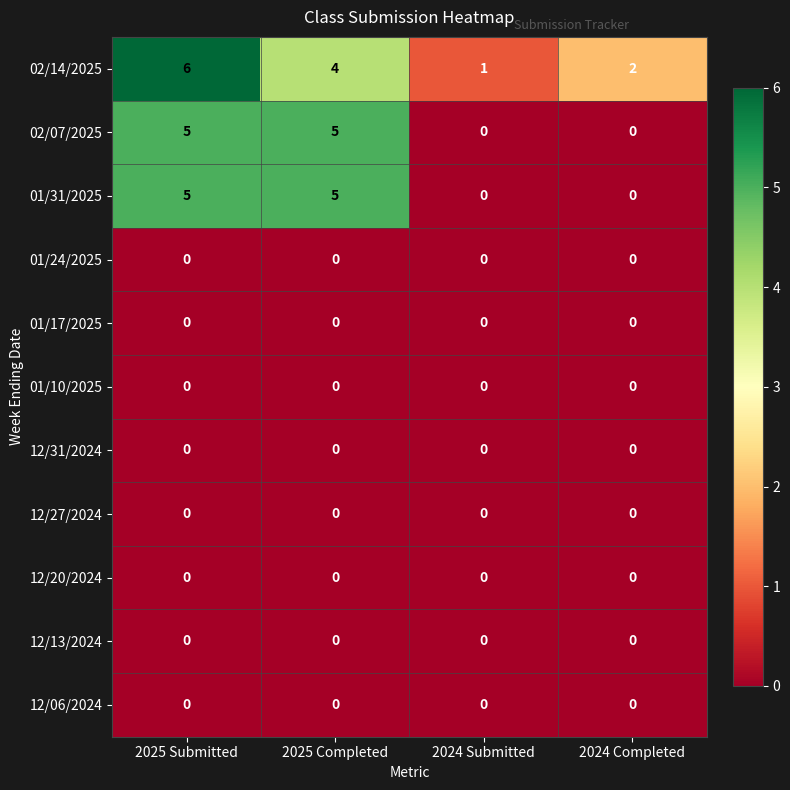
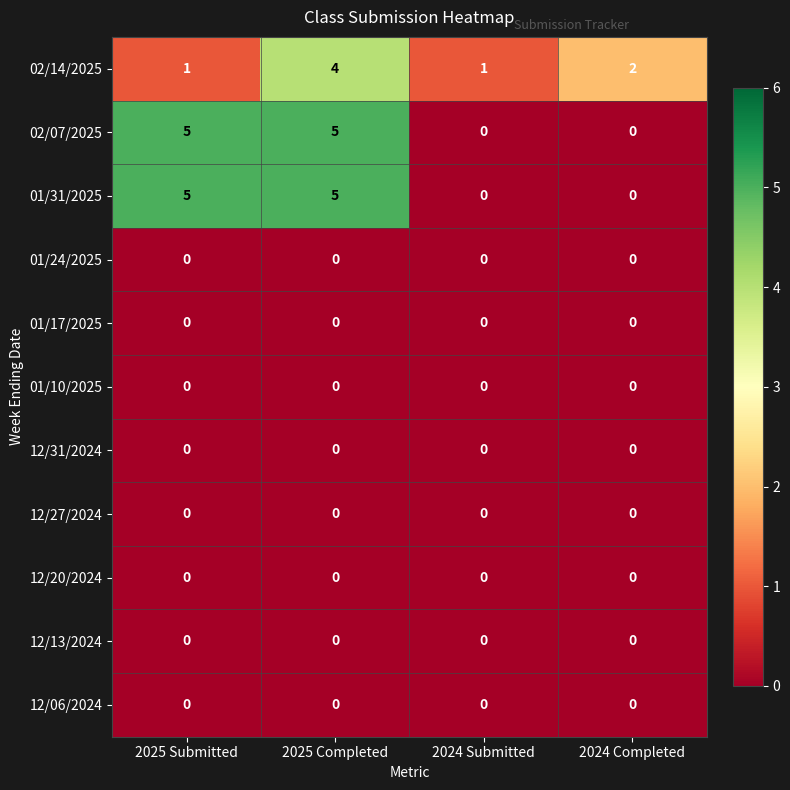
  {
    "02/14/2025": {
-     "2025 Submitted": 6,
+     "2025 Submitted": 1,
      "2025 Completed": 4,
      "2024 Submitted": 1,
      "2024 Completed": 2
    },
    "02/07/2025": {
      "2025 Submitted": 5,
      "2025 Completed": 5,
      "2024 Submitted": 0,
      "2024 Completed": 0
    },
    "01/31/2025": {
      "2025 Submitted": 5,
      "2025 Completed": 5,
      "2024 Submitted": 0,
      "2024 Completed": 0
    },
    "01/24/2025": {
      "2025 Submitted": 0,
      "2025 Completed": 0,
      "2024 Submitted": 0,
      "2024 Completed": 0
    },
    "01/17/2025": {
      "2025 Submitted": 0,
      "2025 Completed": 0,
      "2024 Submitted": 0,
      "2024 Completed": 0
    },
    "01/10/2025": {
      "2025 Submitted": 0,
      "2025 Completed": 0,
      "2024 Submitted": 0,
      "2024 Completed": 0
    },
    "12/31/2024": {
      "2025 Submitted": 0,
      "2025 Completed": 0,
      "2024 Submitted": 0,
      "2024 Completed": 0
    },
    "12/27/2024": {
      "2025 Submitted": 0,
      "2025 Completed": 0,
      "2024 Submitted": 0,
      "2024 Completed": 0
    },
    "12/20/2024": {
      "2025 Submitted": 0,
      "2025 Completed": 0,
      "2024 Submitted": 0,
      "2024 Completed": 0
    },
    "12/13/2024": {
      "2025 Submitted": 0,
      "2025 Completed": 0,
      "2024 Submitted": 0,
      "2024 Completed": 0
    },
    "12/06/2024": {
      "2025 Submitted": 0,
      "2025 Completed": 0,
      "2024 Submitted": 0,
      "2024 Completed": 0
    }
  }
